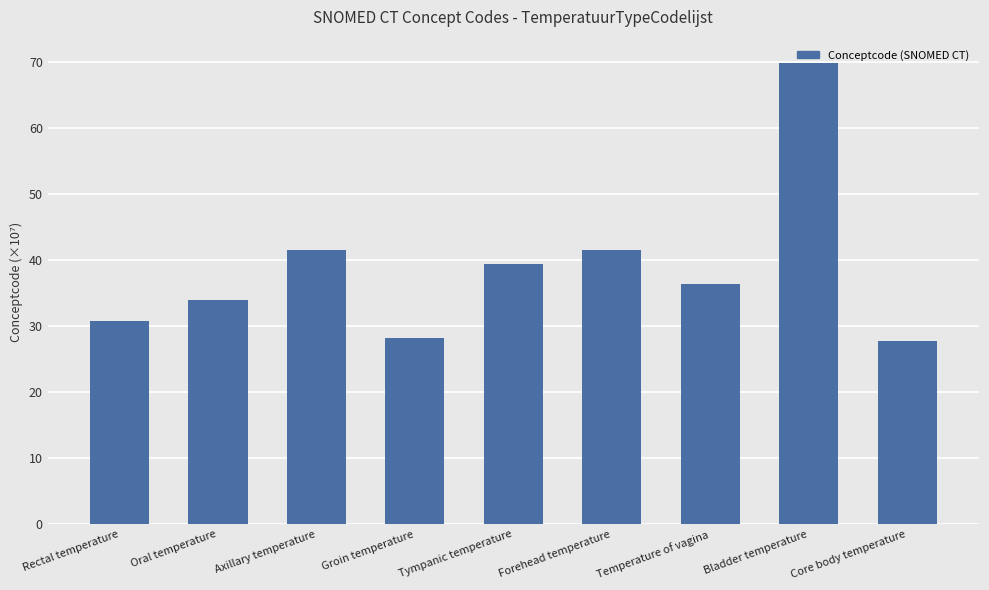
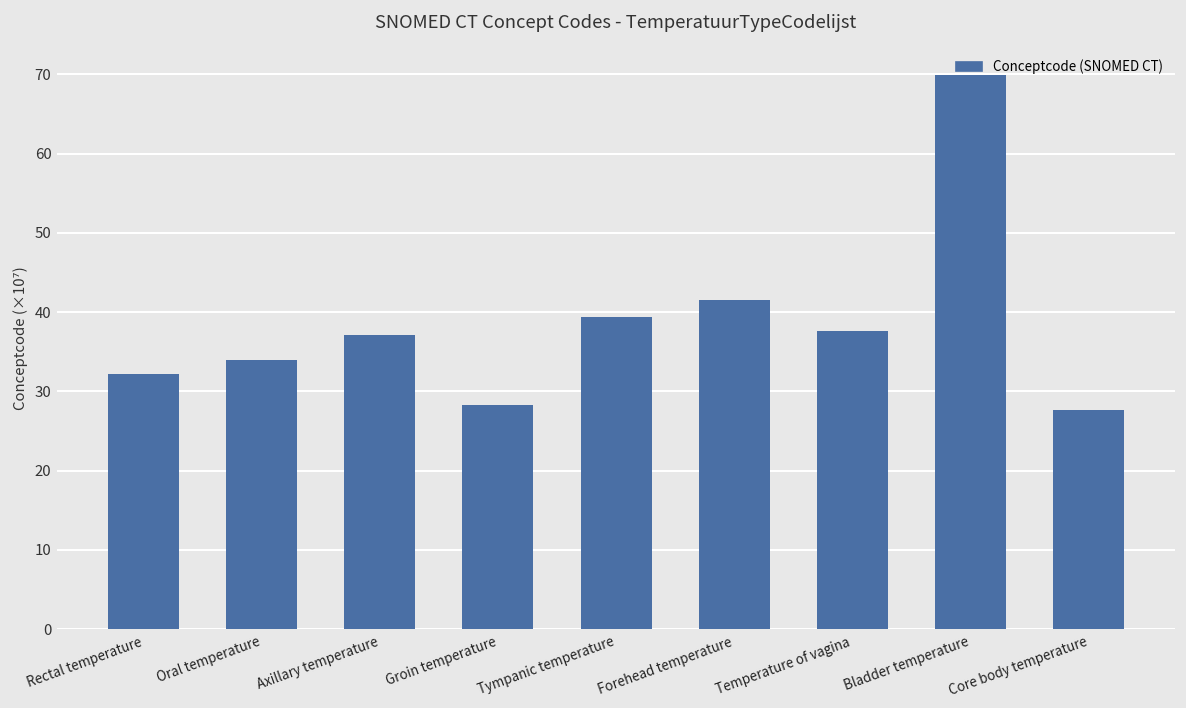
  {
-   "Rectal temperature": 31,
+   "Rectal temperature": 32,
    "Oral temperature": 34,
-   "Axillary temperature": 42,
+   "Axillary temperature": 37,
    "Groin temperature": 28,
    "Tympanic temperature": 39,
    "Forehead temperature": 42,
-   "Temperature of vagina": 36,
+   "Temperature of vagina": 38,
    "Bladder temperature": 70,
    "Core body temperature": 28
  }
